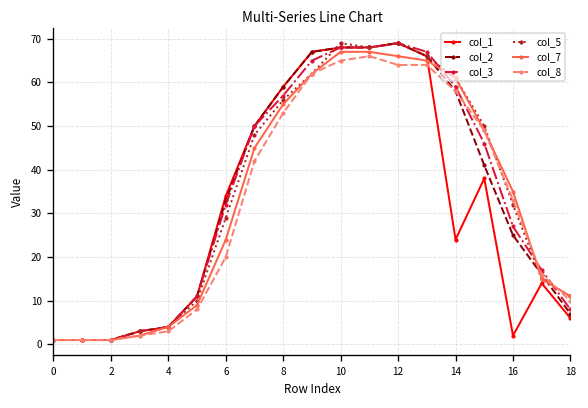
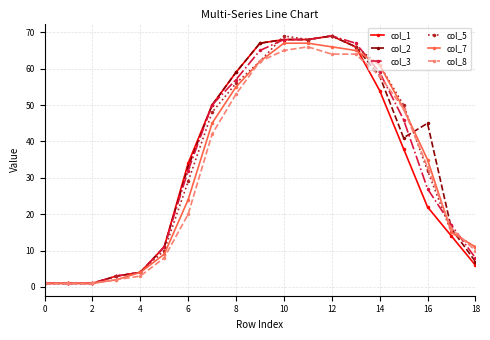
  {
    "col_1": {
      "6": 34,
-     "14": 24,
-     "16": 2,
+     "14": 54,
+     "16": 22,
      "18": 6
    },
    "col_2": {
      "6": 33,
-     "16": 25,
+     "16": 45,
      "18": 7
    }
  }
